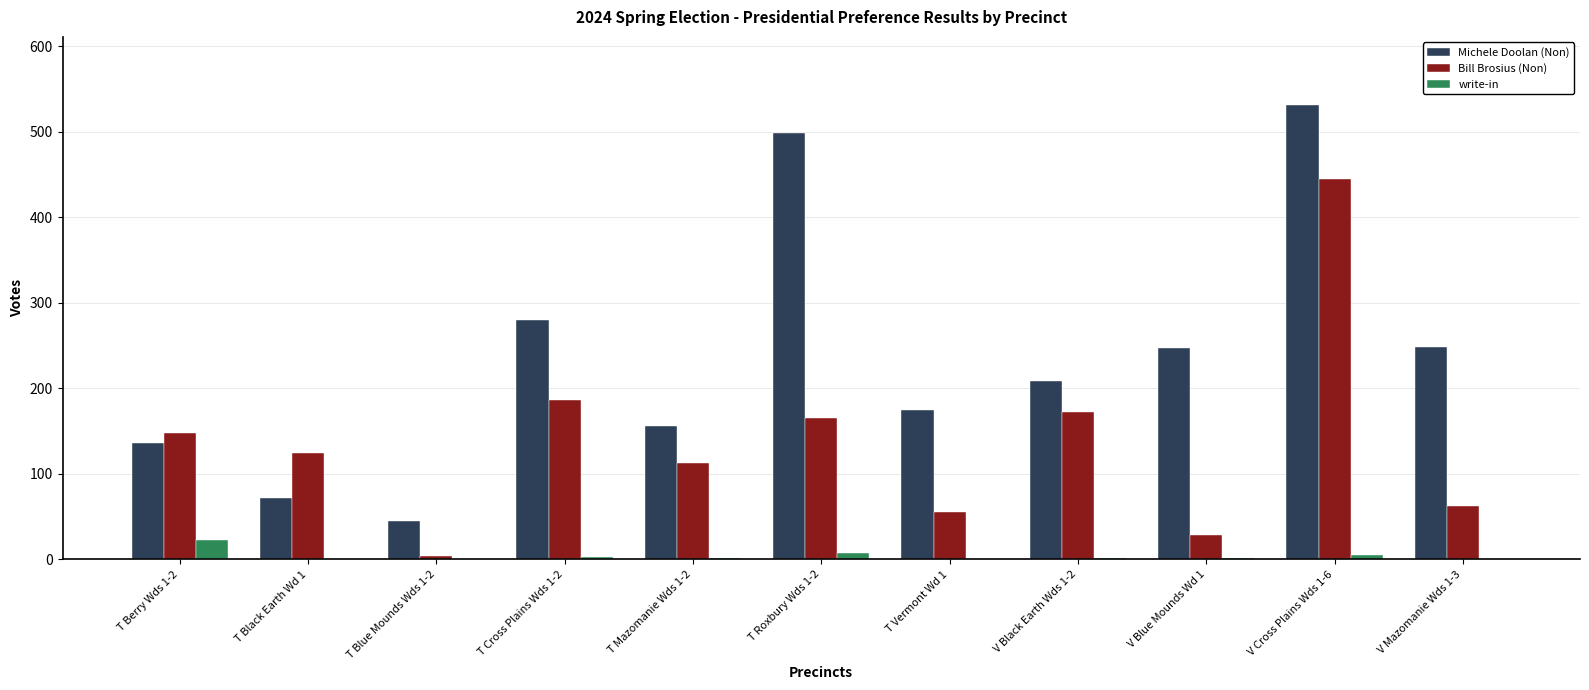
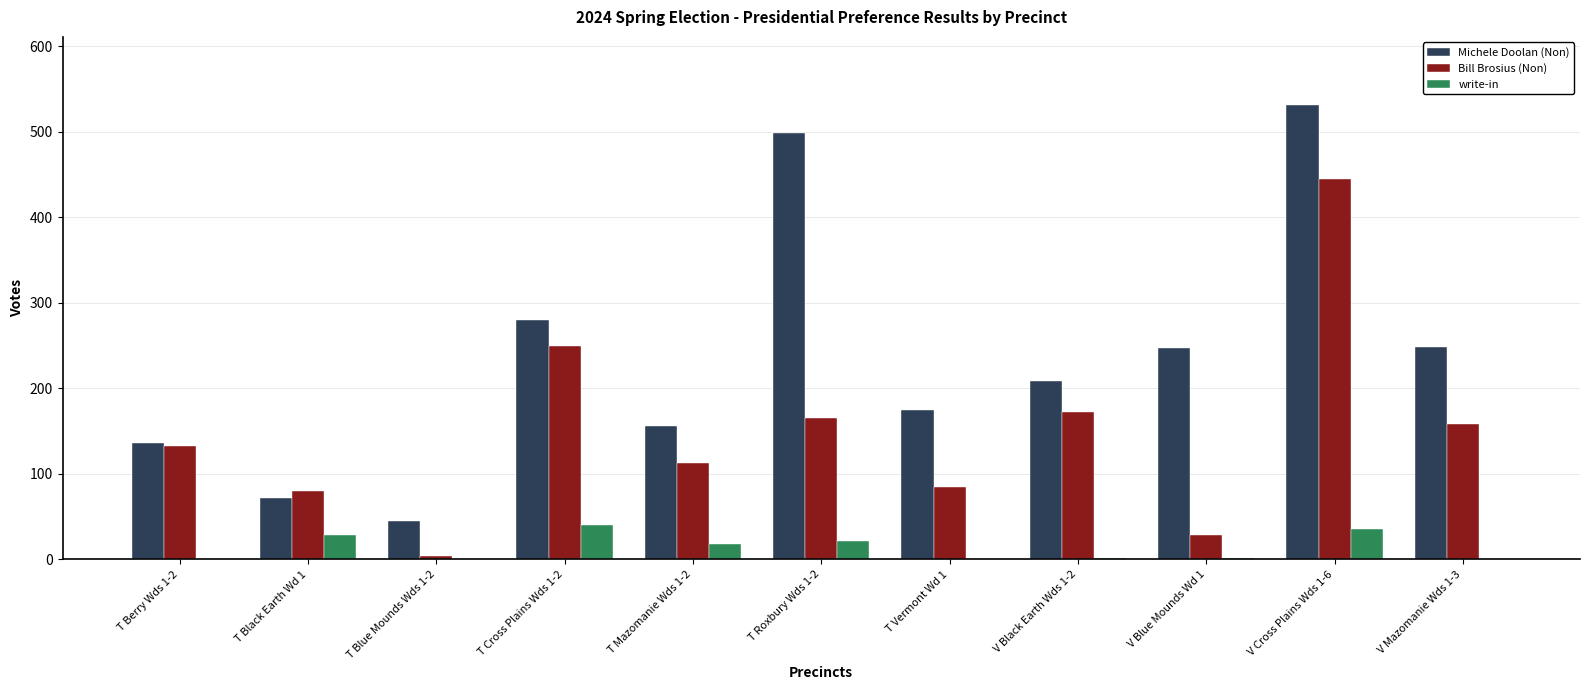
  {
    "Michele Doolan (Non)": {
      "T Berry Wds 1-2": 140,
      "T Black Earth Wd 1": 70,
      "T Blue Mounds Wds 1-2": 50,
      "T Cross Plains Wds 1-2": 280,
      "T Mazomanie Wds 1-2": 160,
      "T Roxbury Wds 1-2": 500,
      "T Vermont Wd 1": 180,
      "V Black Earth Wds 1-2": 210,
      "V Blue Mounds Wd 1": 250,
      "V Cross Plains Wds 1-6": 530,
      "V Mazomanie Wds 1-3": 250
    },
    "Bill Brosius (Non)": {
-     "T Berry Wds 1-2": 150,
-     "T Black Earth Wd 1": 120,
+     "T Berry Wds 1-2": 130,
+     "T Black Earth Wd 1": 80,
      "T Blue Mounds Wds 1-2": 0,
-     "T Cross Plains Wds 1-2": 190,
+     "T Cross Plains Wds 1-2": 250,
      "T Mazomanie Wds 1-2": 110,
      "T Roxbury Wds 1-2": 170,
-     "T Vermont Wd 1": 60,
+     "T Vermont Wd 1": 90,
      "V Black Earth Wds 1-2": 170,
      "V Blue Mounds Wd 1": 30,
      "V Cross Plains Wds 1-6": 450,
-     "V Mazomanie Wds 1-3": 60
+     "V Mazomanie Wds 1-3": 160
    },
    "write-in": {
-     "T Berry Wds 1-2": 20,
-     "T Black Earth Wd 1": 0,
+     "T Berry Wds 1-2": 0,
+     "T Black Earth Wd 1": 30,
      "T Blue Mounds Wds 1-2": 0,
-     "T Cross Plains Wds 1-2": 0,
-     "T Mazomanie Wds 1-2": 0,
-     "T Roxbury Wds 1-2": 10,
+     "T Cross Plains Wds 1-2": 40,
+     "T Mazomanie Wds 1-2": 20,
+     "T Roxbury Wds 1-2": 20,
      "T Vermont Wd 1": 0,
-     "V Cross Plains Wds 1-6": 10,
+     "V Cross Plains Wds 1-6": 40,
      "V Mazomanie Wds 1-3": 0
    }
  }
